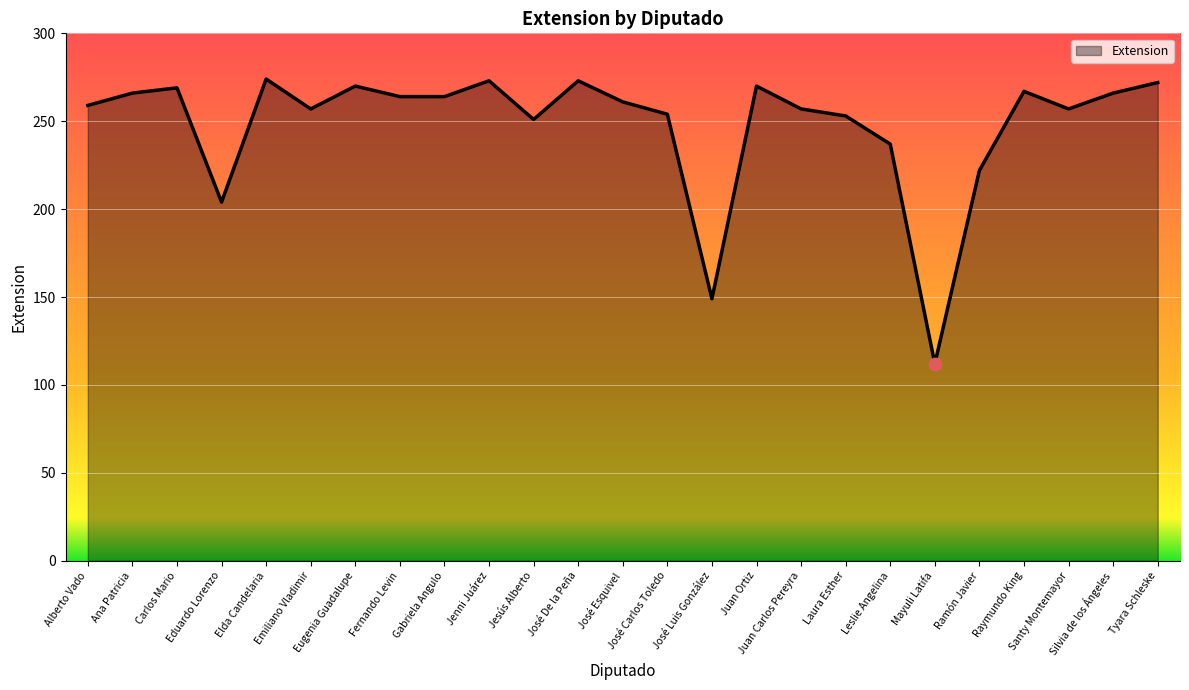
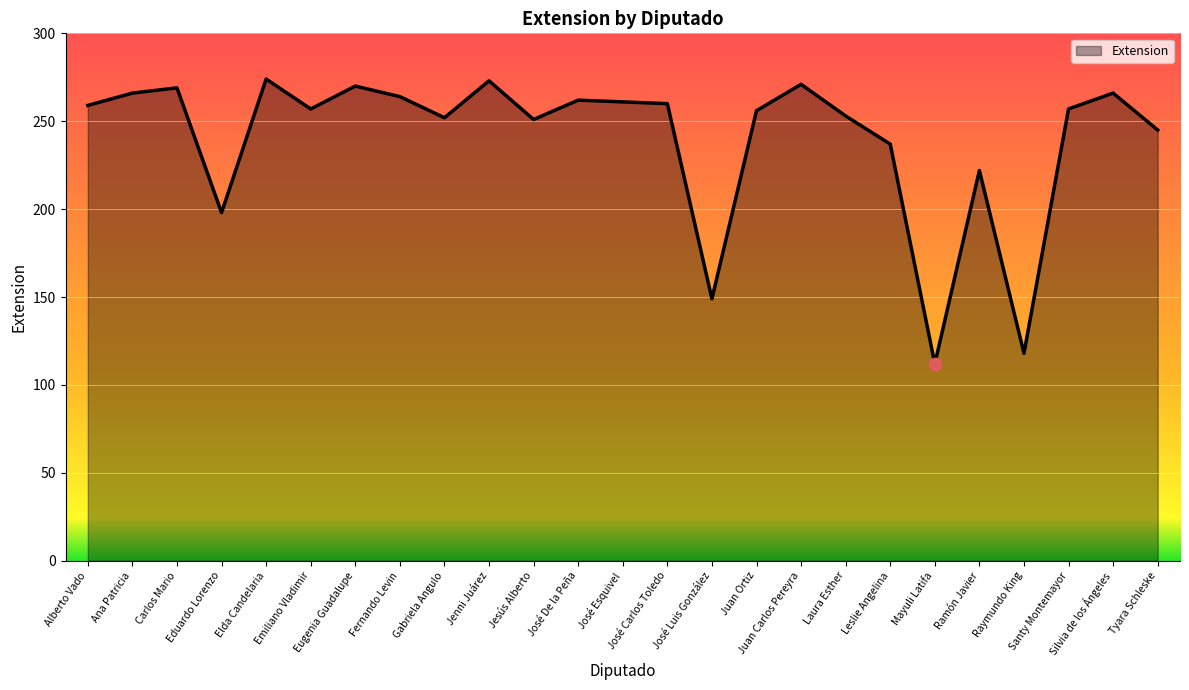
  {
    "Extension": {
      "Alberto Vado": 259,
      "Ana Patricia": 266,
      "Carlos Mario": 269,
-     "Eduardo Lorenzo": 204,
+     "Eduardo Lorenzo": 198,
      "Elda Candelaria": 274,
      "Emiliano Vladimir": 257,
      "Eugenia Guadalupe": 270,
      "Fernando Levin": 264,
-     "Gabriela Angulo": 264,
+     "Gabriela Angulo": 252,
      "Jenni Juárez": 273,
      "Jesús Alberto": 251,
-     "José De la Peña": 273,
+     "José De la Peña": 262,
      "José Esquivel": 261,
-     "José Carlos Toledo": 254,
+     "José Carlos Toledo": 260,
      "José Luis González": 149,
-     "Juan Ortiz": 270,
-     "Juan Carlos Pereyra": 257,
+     "Juan Ortiz": 256,
+     "Juan Carlos Pereyra": 271,
      "Laura Esther": 253,
      "Leslie Angelina": 237,
      "Ramón Javier": 222,
-     "Raymundo King": 267,
+     "Raymundo King": 118,
      "Santy Montemayor": 257,
      "Silvia de los Ángeles": 266,
-     "Tyara Schleske": 272
+     "Tyara Schleske": 245
    }
  }
